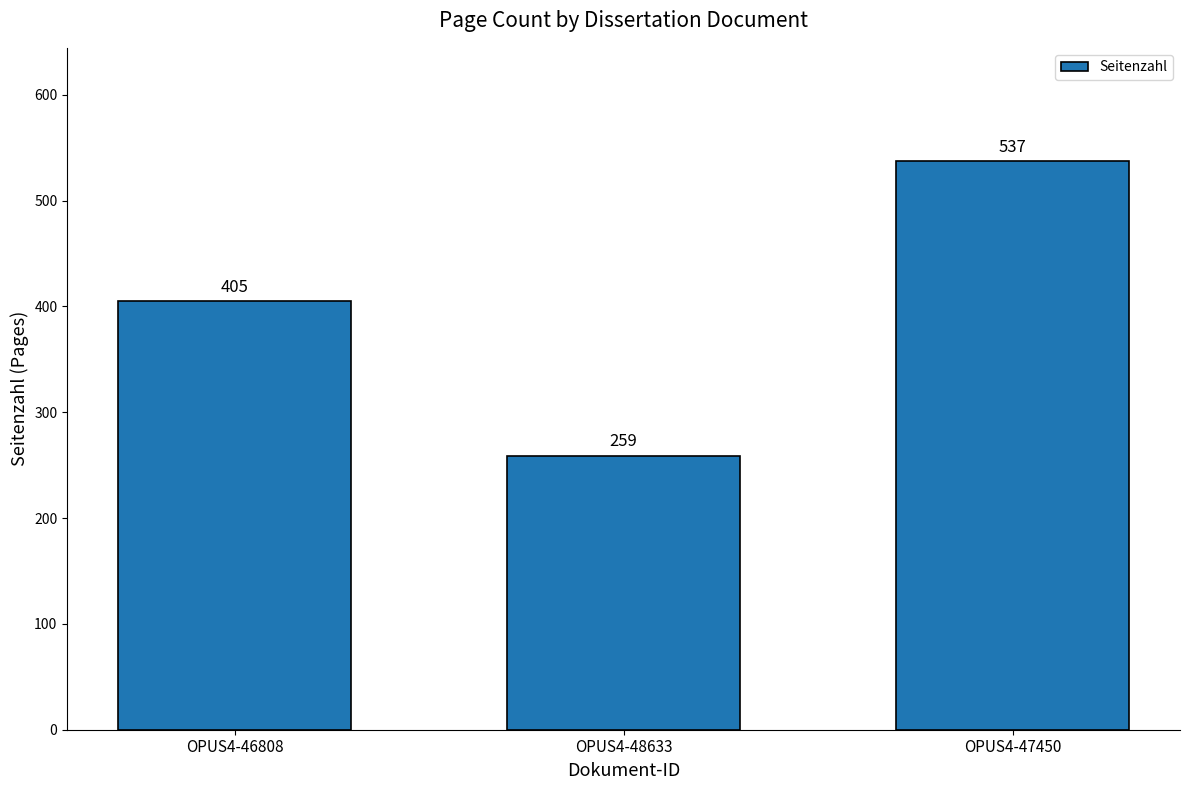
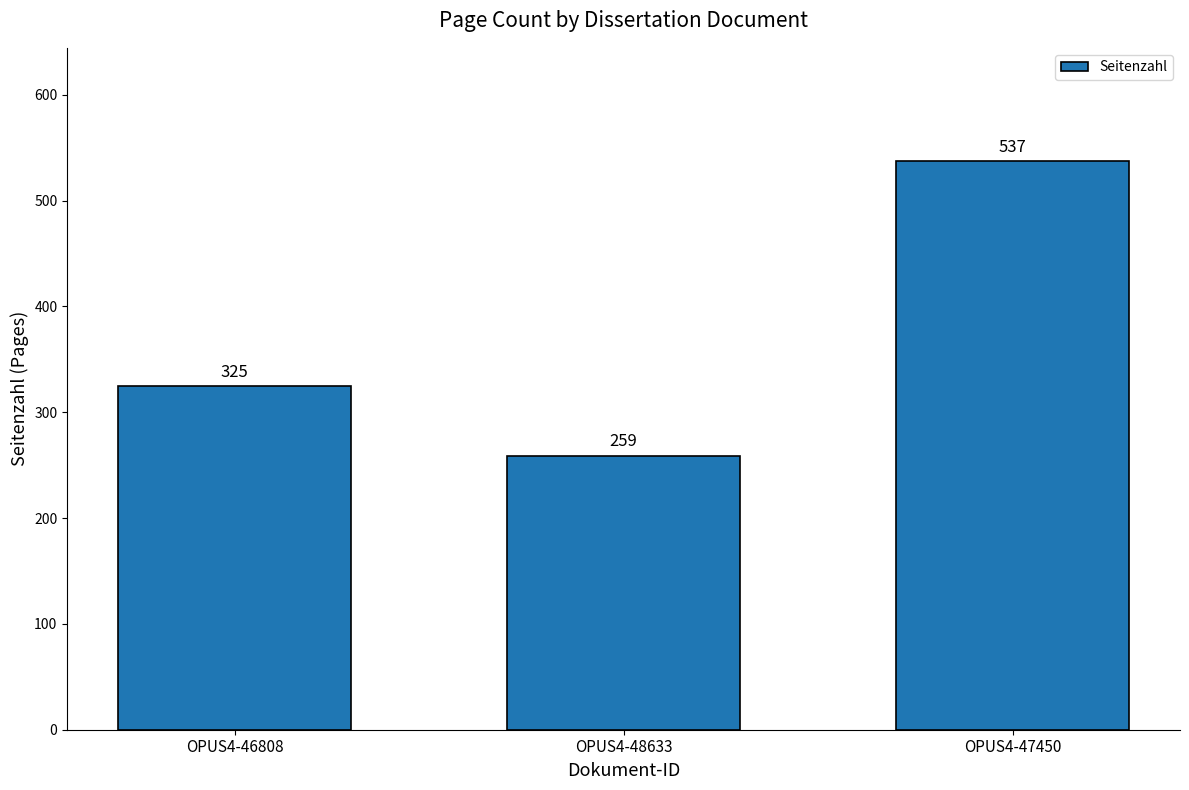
  {
-   "OPUS4-46808": 405,
+   "OPUS4-46808": 325,
    "OPUS4-48633": 259,
    "OPUS4-47450": 537
  }
